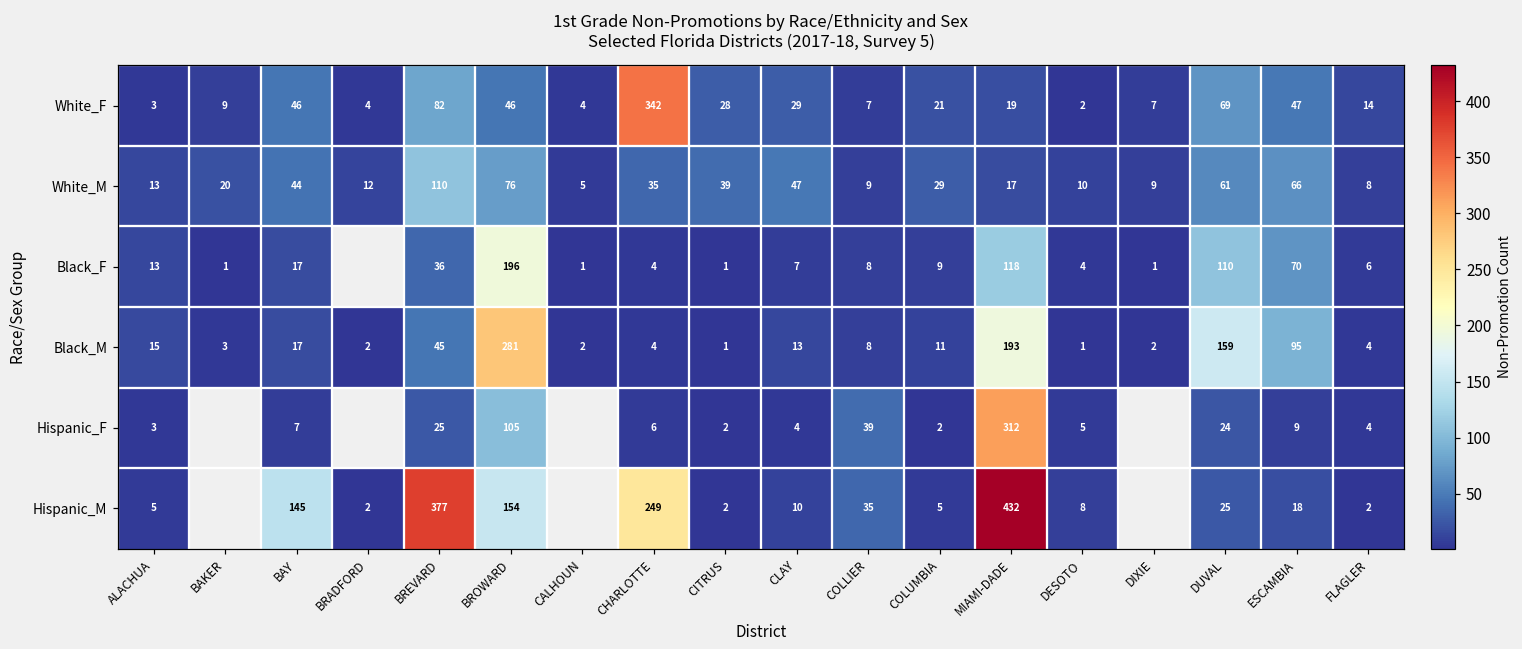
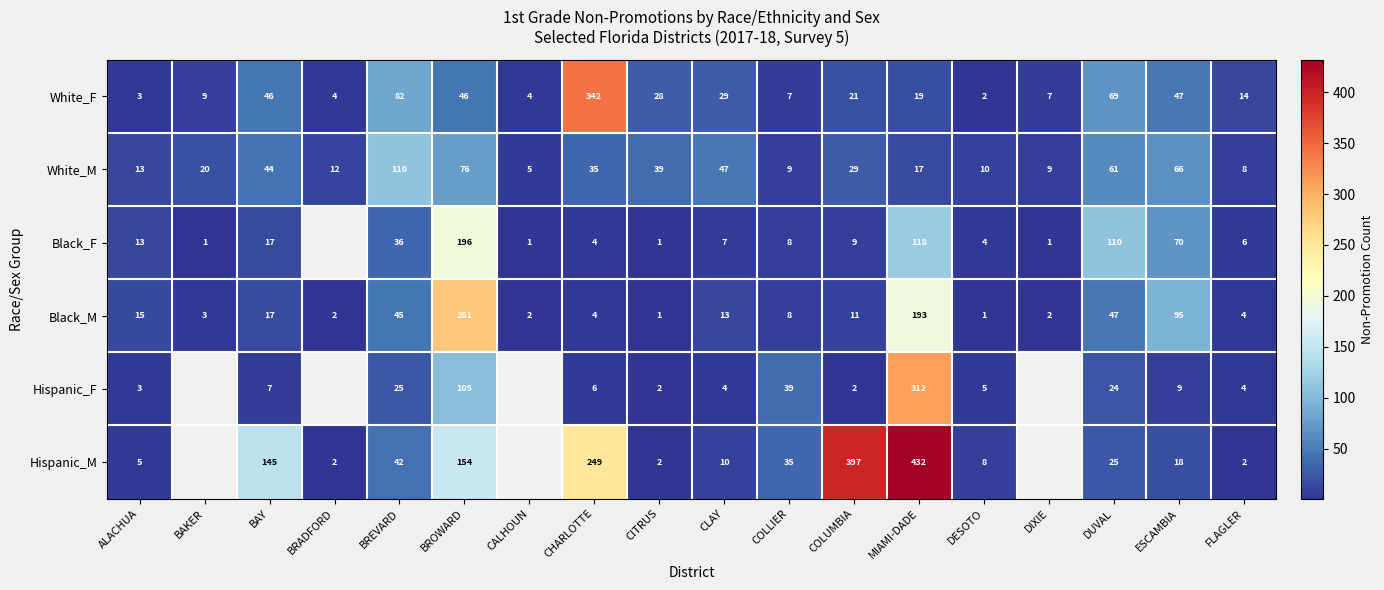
  {
    "White_F": {
      "ALACHUA": 3,
      "BAKER": 9,
      "BAY": 46,
      "BRADFORD": 4,
      "BREVARD": 82,
      "BROWARD": 46,
      "CALHOUN": 4,
      "CHARLOTTE": 342,
      "CITRUS": 28,
      "CLAY": 29,
      "COLLIER": 7,
      "COLUMBIA": 21,
      "MIAMI-DADE": 19,
      "DESOTO": 2,
      "DIXIE": 7,
      "DUVAL": 69,
      "ESCAMBIA": 47,
      "FLAGLER": 14
    },
    "White_M": {
      "ALACHUA": 13,
      "BAKER": 20,
      "BAY": 44,
      "BRADFORD": 12,
      "BREVARD": 110,
      "BROWARD": 76,
      "CALHOUN": 5,
      "CHARLOTTE": 35,
      "CITRUS": 39,
      "CLAY": 47,
      "COLLIER": 9,
      "COLUMBIA": 29,
      "MIAMI-DADE": 17,
      "DESOTO": 10,
      "DIXIE": 9,
      "DUVAL": 61,
      "ESCAMBIA": 66,
      "FLAGLER": 8
    },
    "Black_F": {
      "ALACHUA": 13,
      "BAKER": 1,
      "BAY": 17,
      "BREVARD": 36,
      "BROWARD": 196,
      "CALHOUN": 1,
      "CHARLOTTE": 4,
      "CITRUS": 1,
      "CLAY": 7,
      "COLLIER": 8,
      "COLUMBIA": 9,
      "MIAMI-DADE": 118,
      "DESOTO": 4,
      "DIXIE": 1,
      "DUVAL": 110,
      "ESCAMBIA": 70,
      "FLAGLER": 6
    },
    "Black_M": {
      "ALACHUA": 15,
      "BAKER": 3,
      "BAY": 17,
      "BRADFORD": 2,
      "BREVARD": 45,
      "BROWARD": 281,
      "CALHOUN": 2,
      "CHARLOTTE": 4,
      "CITRUS": 1,
      "CLAY": 13,
      "COLLIER": 8,
      "COLUMBIA": 11,
      "MIAMI-DADE": 193,
      "DESOTO": 1,
      "DIXIE": 2,
-     "DUVAL": 159,
+     "DUVAL": 47,
      "ESCAMBIA": 95,
      "FLAGLER": 4
    },
    "Hispanic_F": {
      "ALACHUA": 3,
      "BAY": 7,
      "BREVARD": 25,
      "BROWARD": 105,
      "CHARLOTTE": 6,
      "CITRUS": 2,
      "CLAY": 4,
      "COLLIER": 39,
      "COLUMBIA": 2,
      "MIAMI-DADE": 312,
      "DESOTO": 5,
      "DUVAL": 24,
      "ESCAMBIA": 9,
      "FLAGLER": 4
    },
    "Hispanic_M": {
      "ALACHUA": 5,
      "BAY": 145,
      "BRADFORD": 2,
-     "BREVARD": 377,
+     "BREVARD": 42,
      "BROWARD": 154,
      "CHARLOTTE": 249,
      "CITRUS": 2,
      "CLAY": 10,
      "COLLIER": 35,
-     "COLUMBIA": 5,
+     "COLUMBIA": 397,
      "MIAMI-DADE": 432,
      "DESOTO": 8,
      "DUVAL": 25,
      "ESCAMBIA": 18,
      "FLAGLER": 2
    }
  }
